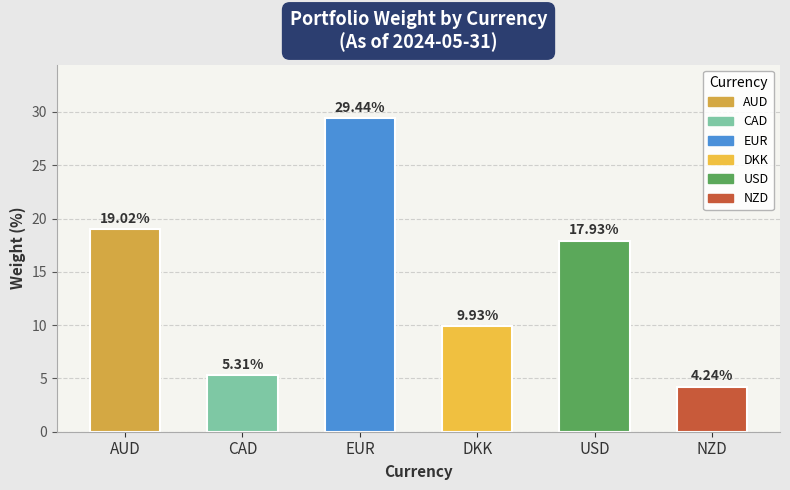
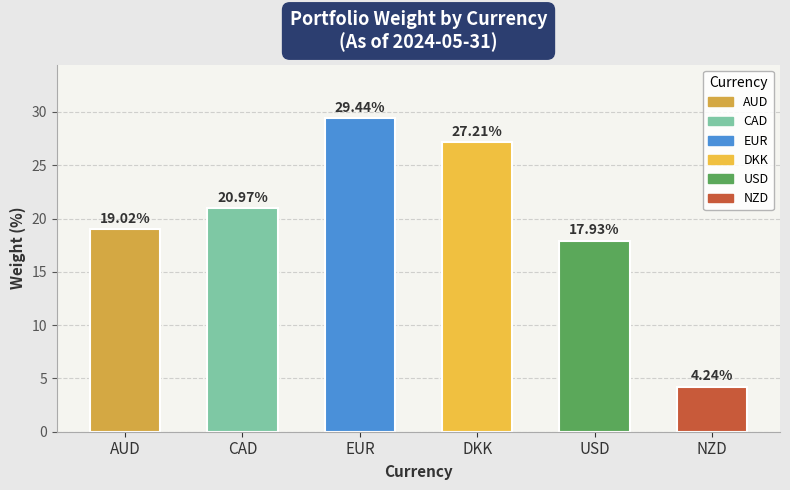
  {
    "AUD": "19.02%",
-   "CAD": "5.31%",
+   "CAD": "20.97%",
    "EUR": "29.44%",
-   "DKK": "9.93%",
+   "DKK": "27.21%",
    "USD": "17.93%",
    "NZD": "4.24%"
  }
